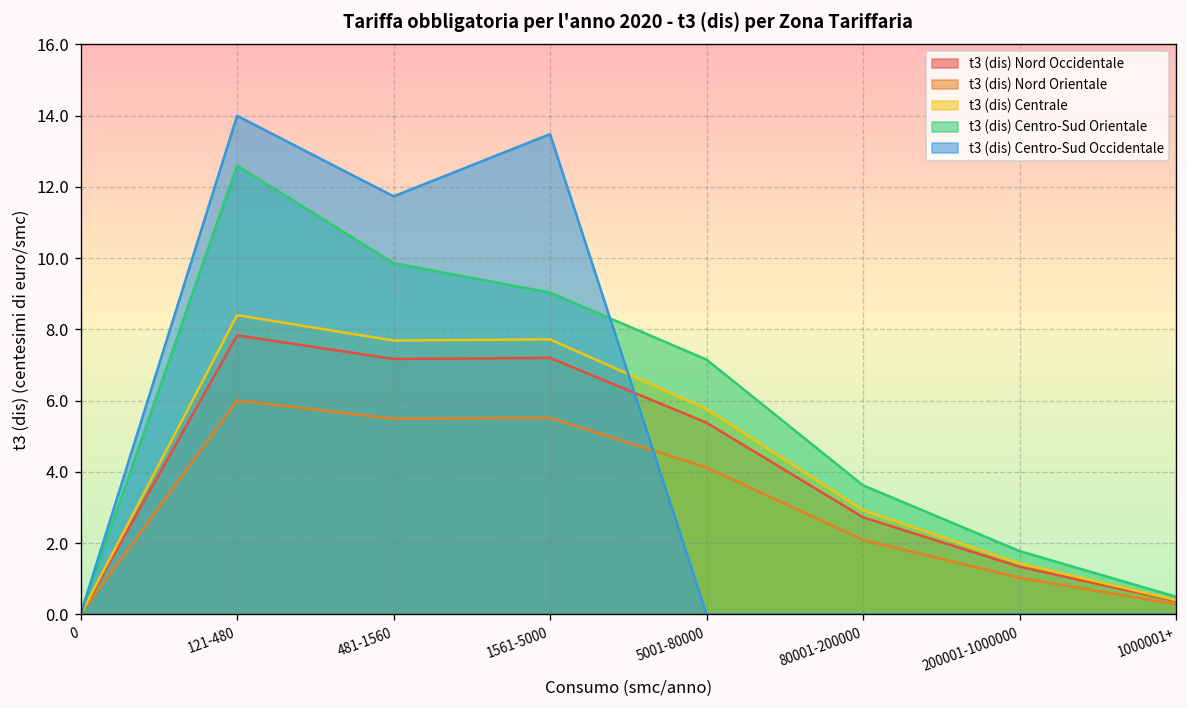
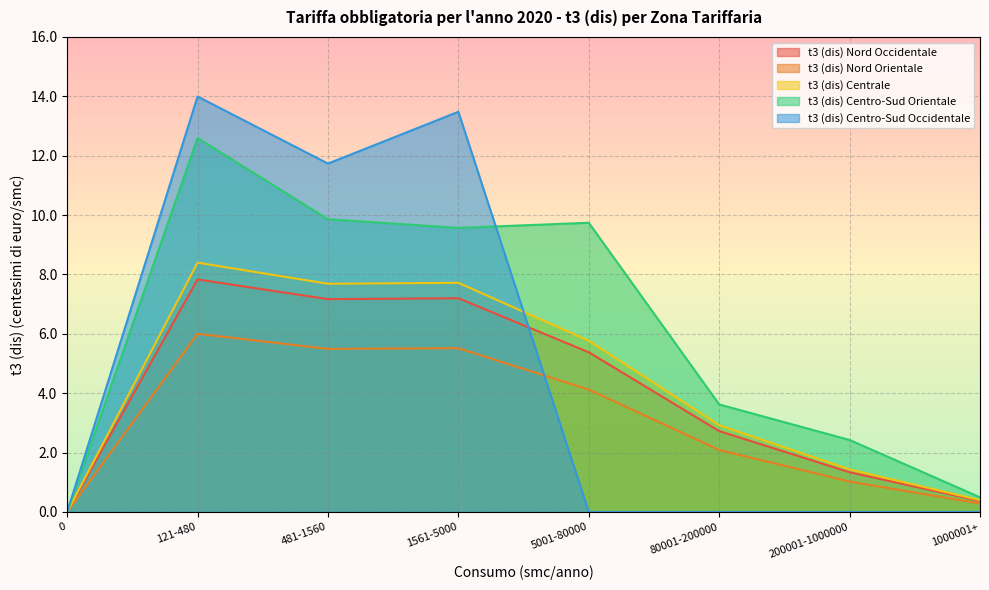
  {
    "t3 (dis) Centro-Sud Orientale": {
      "121-480": 12.6,
      "481-1560": 9.9,
-     "1561-5000": 9.0,
-     "5001-80000": 7.2,
+     "1561-5000": 9.6,
+     "5001-80000": 9.7,
      "80001-200000": 3.6,
-     "200001-1000000": 1.8,
+     "200001-1000000": 2.4,
      "1000001+": 0.5
    },
    "t3 (dis) Centro-Sud Occidentale": {
      "121-480": 14.0,
      "481-1560": 11.7,
      "1561-5000": 13.5,
      "5001-80000": 0.0,
      "80001-200000": 0.0,
      "200001-1000000": 0.0,
      "1000001+": 0.0
    }
  }
